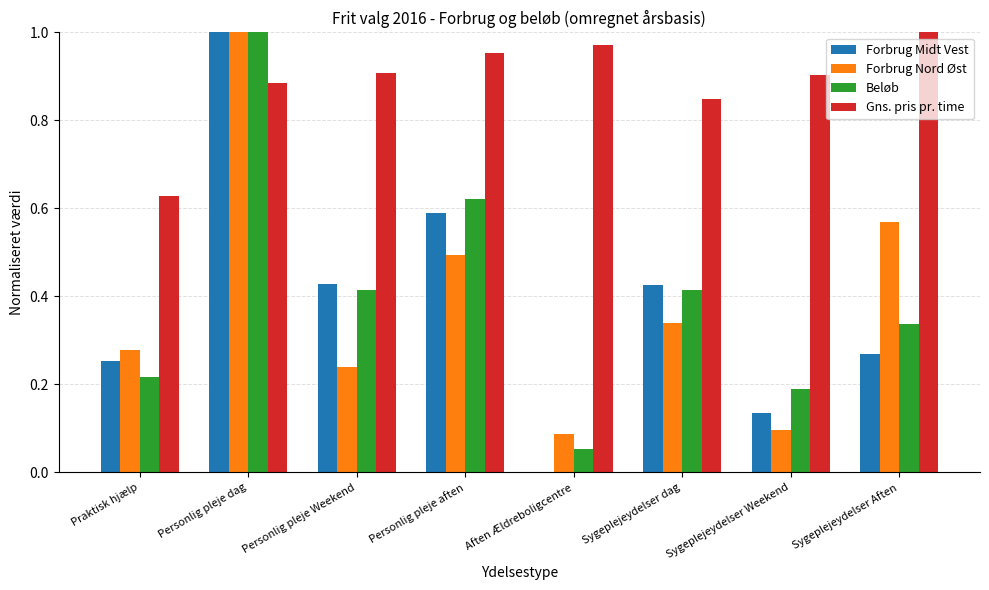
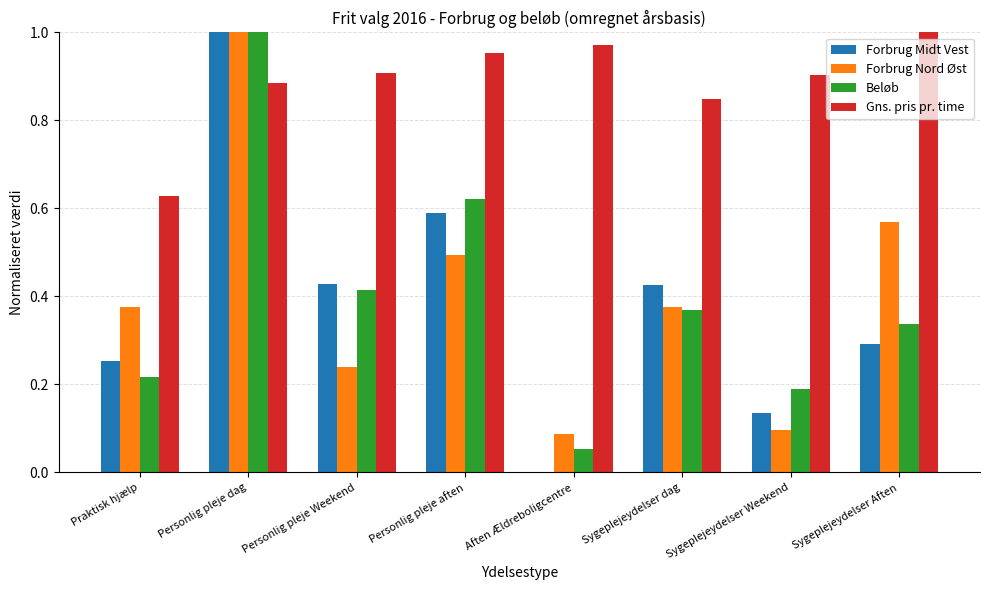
  {
    "Forbrug Midt Vest": {
      "Praktisk hjælp": 0.25,
      "Personlig pleje dag": 1.00,
      "Personlig pleje Weekend": 0.43,
      "Personlig pleje aften": 0.59,
      "Aften Ældreboligcentre": 0.00,
      "Sygeplejeydelser dag": 0.43,
      "Sygeplejeydelser Weekend": 0.13,
-     "Sygeplejeydelser Aften": 0.27
+     "Sygeplejeydelser Aften": 0.29
    },
    "Forbrug Nord Øst": {
-     "Praktisk hjælp": 0.28,
+     "Praktisk hjælp": 0.38,
      "Personlig pleje dag": 1.00,
      "Personlig pleje Weekend": 0.24,
      "Personlig pleje aften": 0.49,
      "Aften Ældreboligcentre": 0.09,
-     "Sygeplejeydelser dag": 0.34,
+     "Sygeplejeydelser dag": 0.38,
      "Sygeplejeydelser Weekend": 0.10,
      "Sygeplejeydelser Aften": 0.57
    },
    "Beløb": {
      "Praktisk hjælp": 0.22,
      "Personlig pleje dag": 1.00,
      "Personlig pleje Weekend": 0.42,
      "Personlig pleje aften": 0.62,
      "Aften Ældreboligcentre": 0.05,
-     "Sygeplejeydelser dag": 0.41,
+     "Sygeplejeydelser dag": 0.37,
      "Sygeplejeydelser Weekend": 0.19,
      "Sygeplejeydelser Aften": 0.34
    },
    "Gns. pris pr. time": {
      "Praktisk hjælp": 0.63,
      "Personlig pleje dag": 0.89,
      "Personlig pleje Weekend": 0.91,
      "Personlig pleje aften": 0.95,
      "Aften Ældreboligcentre": 0.97,
      "Sygeplejeydelser dag": 0.85,
      "Sygeplejeydelser Weekend": 0.90,
      "Sygeplejeydelser Aften": 1.00
    }
  }
